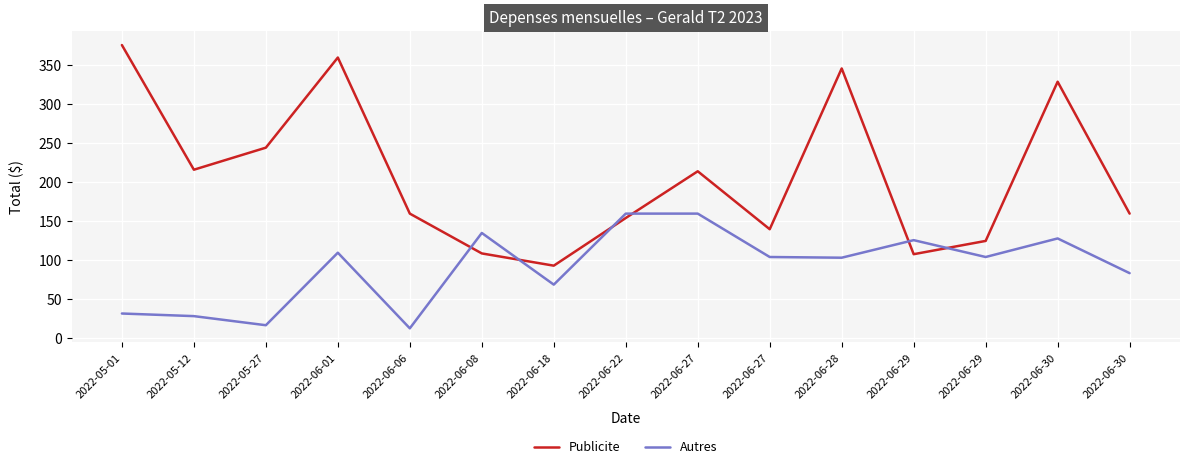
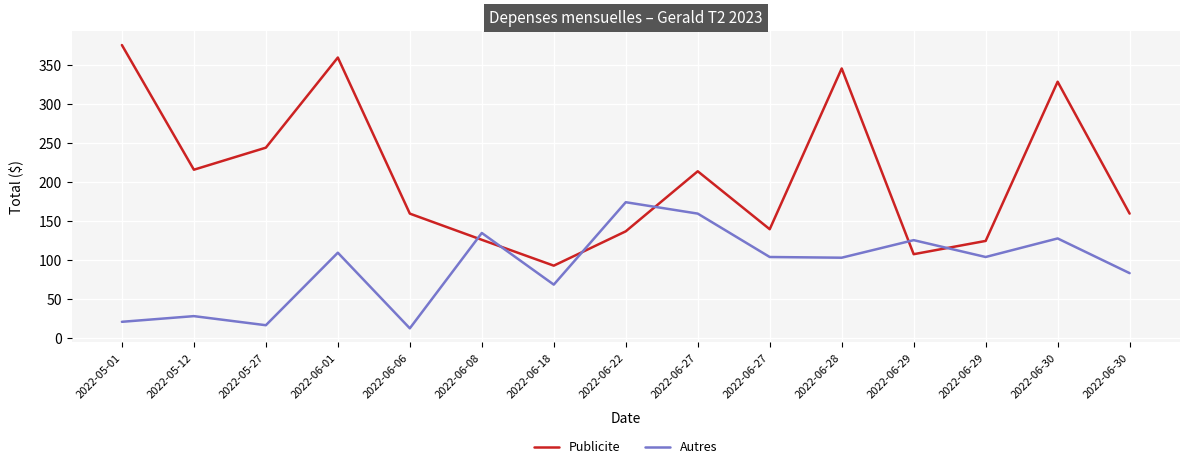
  {
    "Publicite": {
      "2022-05-01": 380,
      "2022-05-12": 220,
      "2022-05-27": 240,
      "2022-06-01": 360,
      "2022-06-06": 160,
-     "2022-06-08": 110,
+     "2022-06-08": 130,
      "2022-06-18": 90,
-     "2022-06-22": 150,
+     "2022-06-22": 140,
      "2022-06-28": 350
    },
    "Autres": {
-     "2022-05-01": 30,
+     "2022-05-01": 20,
      "2022-05-12": 30,
      "2022-05-27": 20,
      "2022-06-01": 110,
      "2022-06-06": 10,
      "2022-06-08": 140,
      "2022-06-18": 70,
-     "2022-06-22": 160,
+     "2022-06-22": 170,
      "2022-06-28": 100
    }
  }
